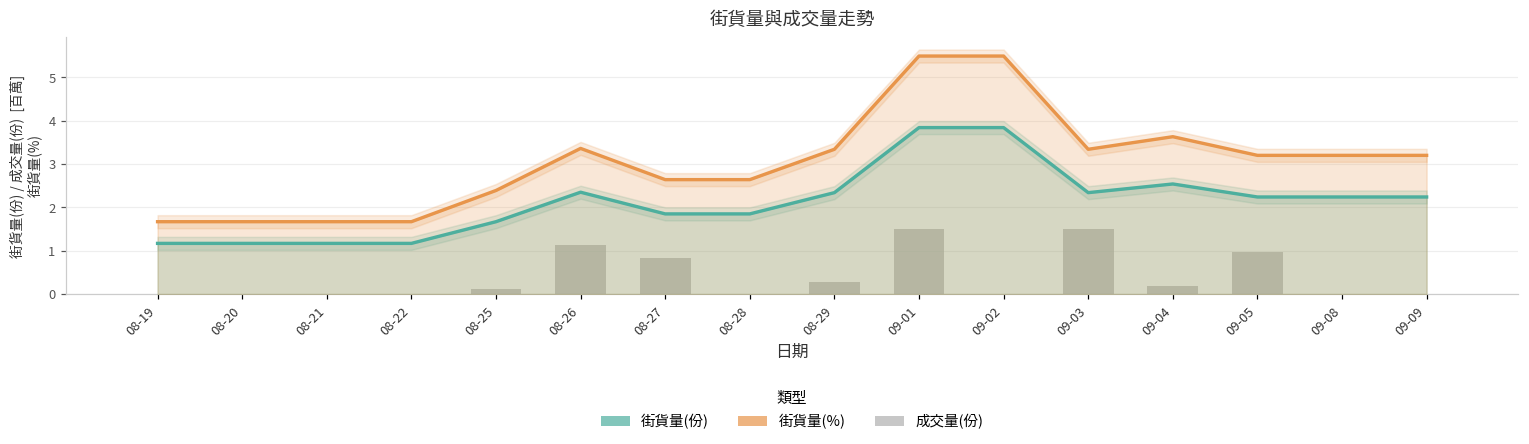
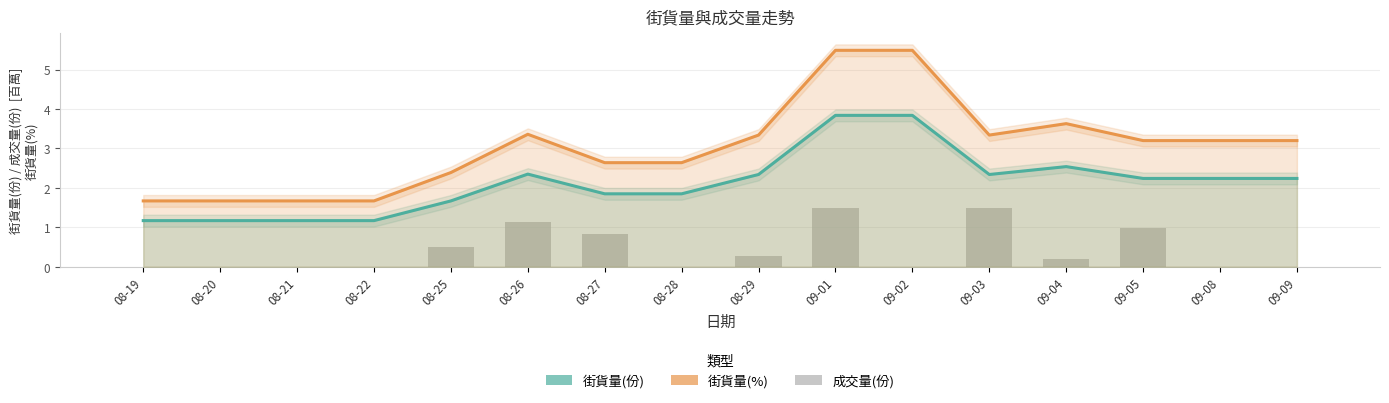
  {
    "成交量(份)": {
      "08-19": 0.0,
      "08-20": 0.0,
      "08-21": 0.0,
      "08-22": 0.0,
-     "08-25": 0.1,
+     "08-25": 0.5,
      "08-26": 1.1,
      "08-27": 0.8,
      "08-28": 0.0,
      "08-29": 0.3,
      "09-01": 1.5,
      "09-02": 0.0,
      "09-03": 1.5,
      "09-04": 0.2,
      "09-05": 1.0,
      "09-08": 0.0,
      "09-09": 0.0
    }
  }
